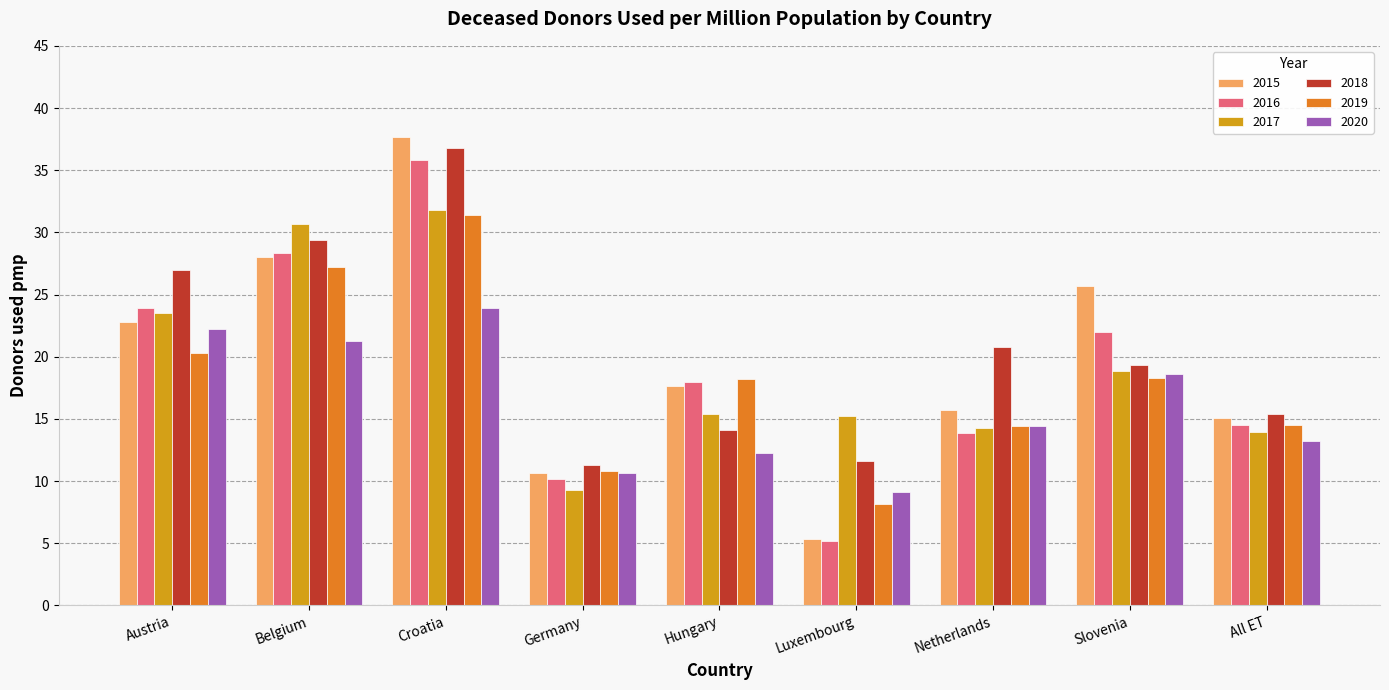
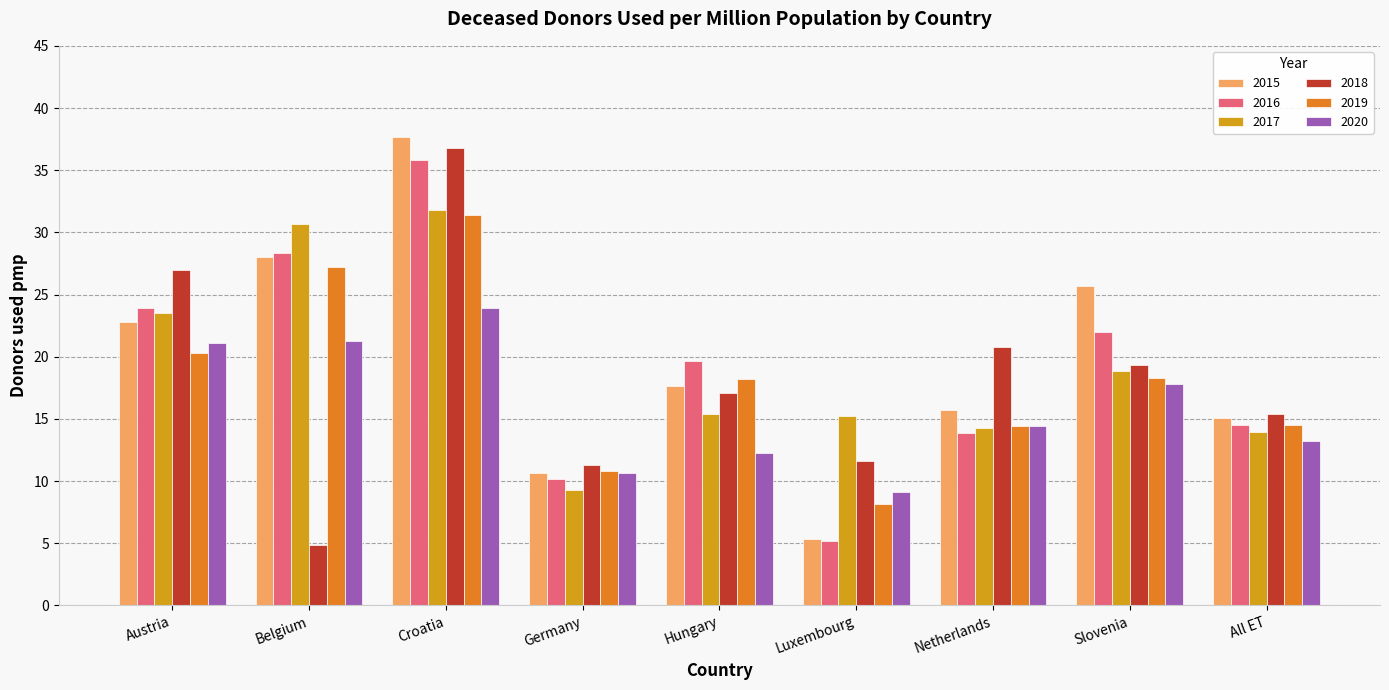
  {
    "2015": {
      "Austria": 22.8,
      "Belgium": 28.0,
      "Croatia": 37.6,
      "Germany": 10.6,
      "Hungary": 17.7,
      "Luxembourg": 5.3,
      "Netherlands": 15.7,
      "Slovenia": 25.7,
      "All ET": 15.1
    },
    "2016": {
      "Austria": 23.9,
      "Belgium": 28.4,
      "Croatia": 35.8,
      "Germany": 10.1,
-     "Hungary": 18.0,
+     "Hungary": 19.6,
      "Luxembourg": 5.2,
      "Netherlands": 13.8,
      "Slovenia": 22.0,
      "All ET": 14.5
    },
    "2018": {
      "Austria": 27.0,
-     "Belgium": 29.4,
+     "Belgium": 4.9,
      "Croatia": 36.8,
      "Germany": 11.3,
-     "Hungary": 14.1,
+     "Hungary": 17.1,
      "Luxembourg": 11.6,
      "Netherlands": 20.8,
      "Slovenia": 19.4,
      "All ET": 15.4
    },
    "2020": {
-     "Austria": 22.2,
+     "Austria": 21.1,
      "Belgium": 21.3,
      "Croatia": 23.9,
      "Germany": 10.7,
      "Hungary": 12.3,
      "Luxembourg": 9.1,
      "Netherlands": 14.4,
-     "Slovenia": 18.6,
+     "Slovenia": 17.8,
      "All ET": 13.2
    }
  }
